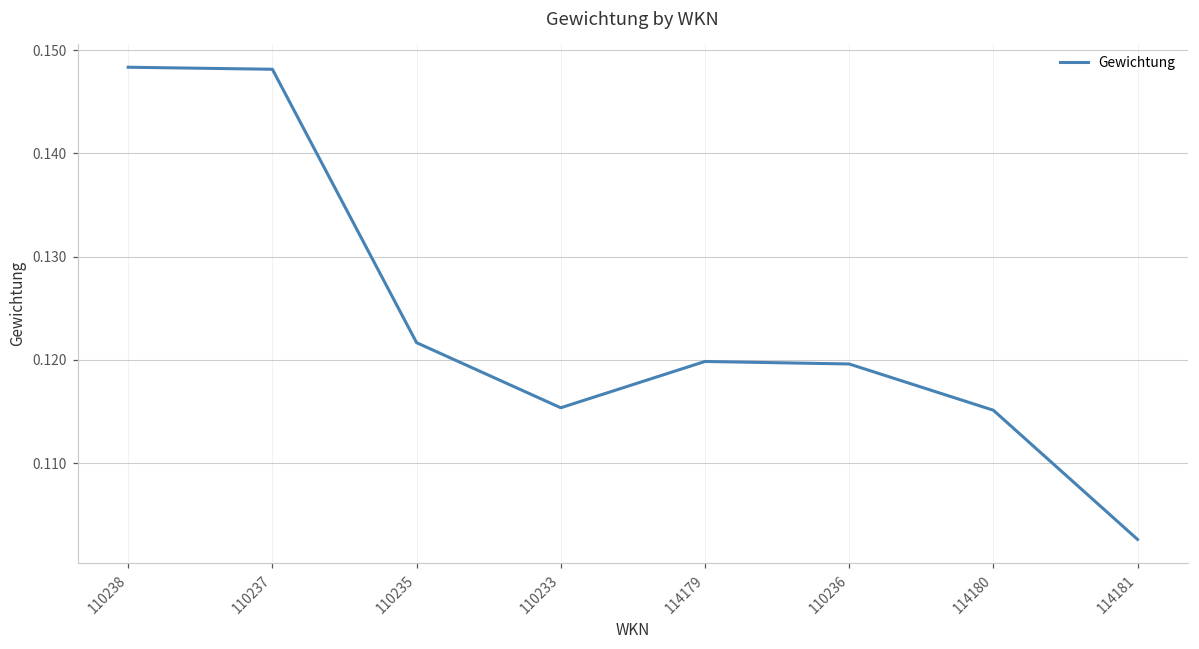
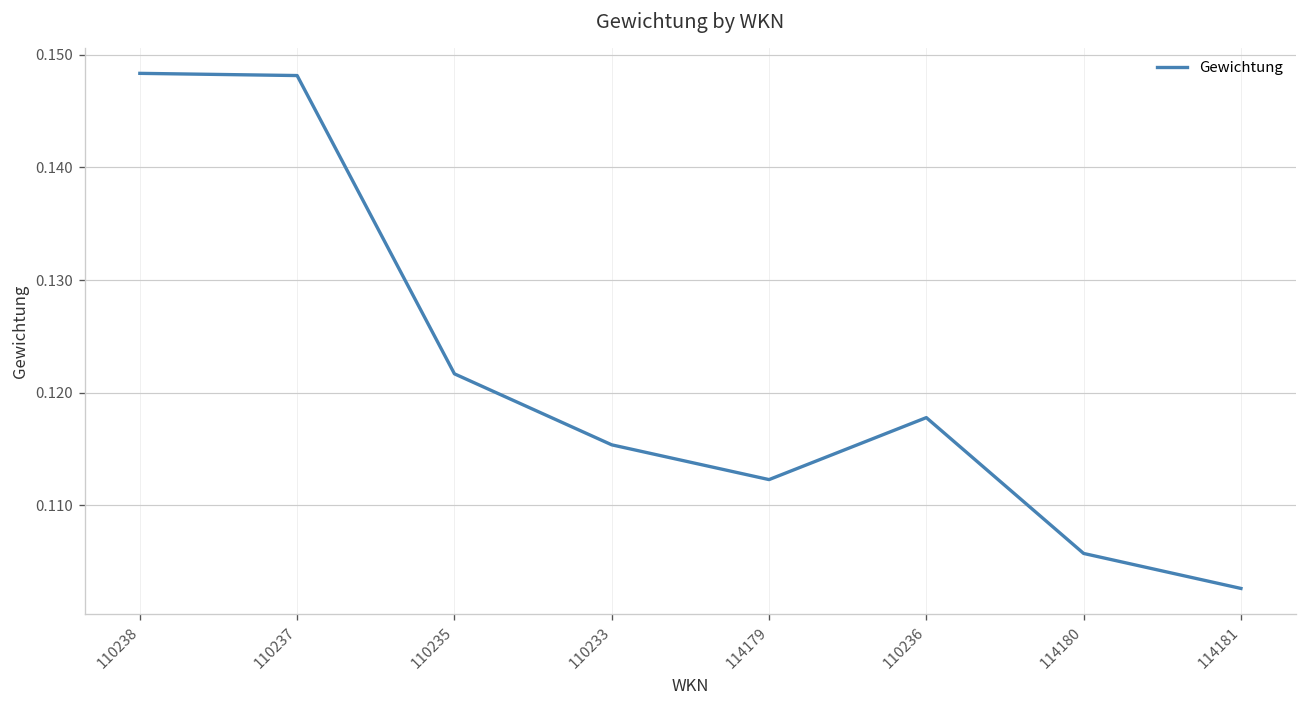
  {
    "110238": 0.148,
    "110237": 0.148,
    "110235": 0.122,
    "110233": 0.115,
-   "114179": 0.120,
-   "110236": 0.120,
-   "114180": 0.115,
+   "114179": 0.112,
+   "110236": 0.118,
+   "114180": 0.106,
    "114181": 0.103
  }
